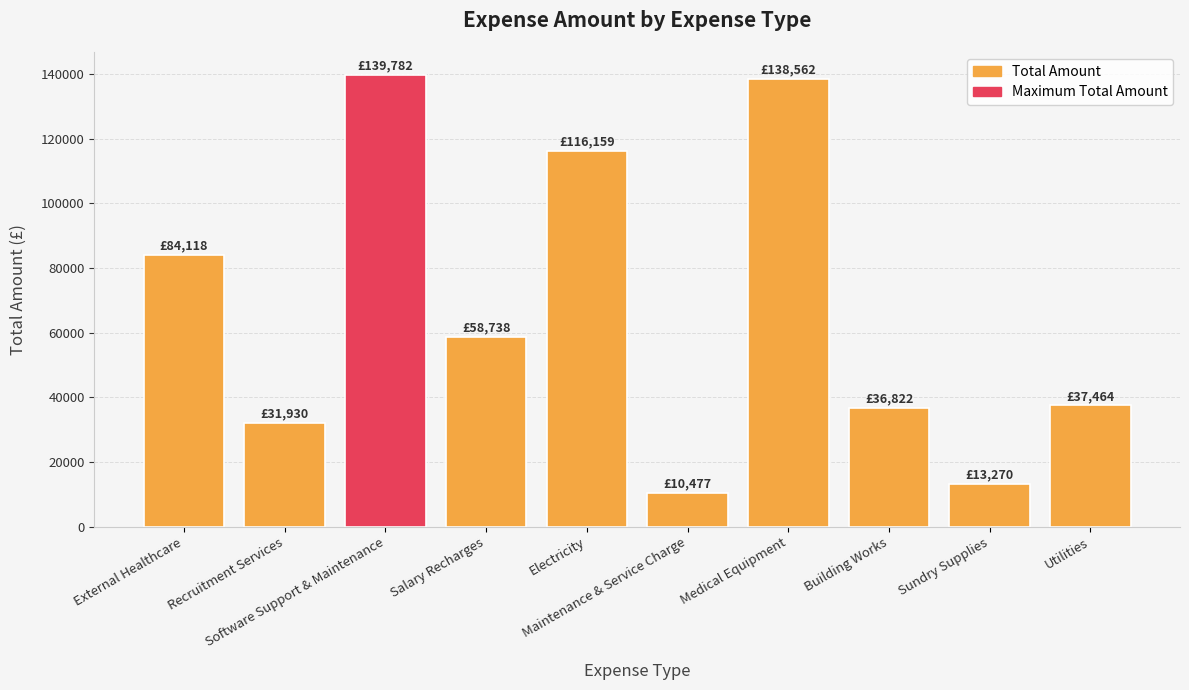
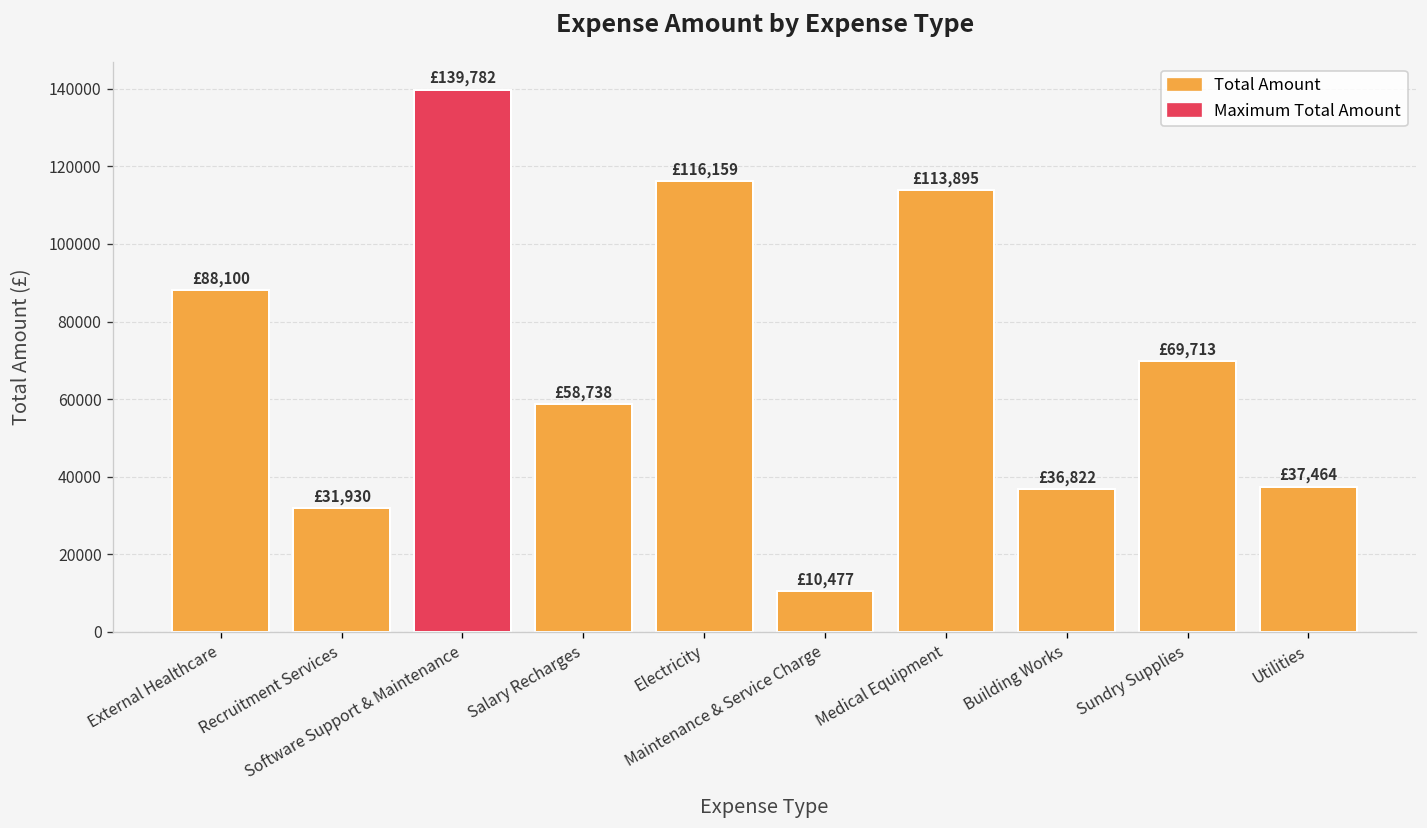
  {
-   "External Healthcare": "£84,118",
+   "External Healthcare": "£88,100",
    "Recruitment Services": "£31,930",
    "Software Support & Maintenance": "£139,782",
    "Salary Recharges": "£58,738",
    "Electricity": "£116,159",
    "Maintenance & Service Charge": "£10,477",
-   "Medical Equipment": "£138,562",
+   "Medical Equipment": "£113,895",
    "Building Works": "£36,822",
-   "Sundry Supplies": "£13,270",
+   "Sundry Supplies": "£69,713",
    "Utilities": "£37,464"
  }
